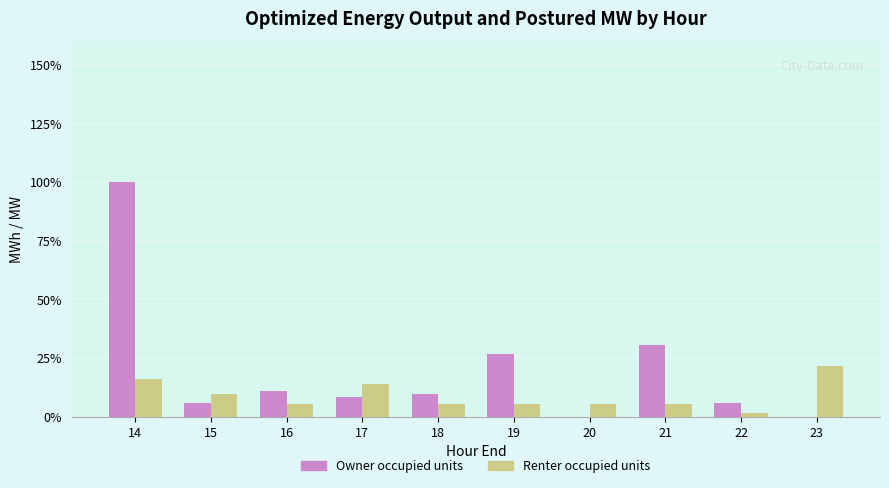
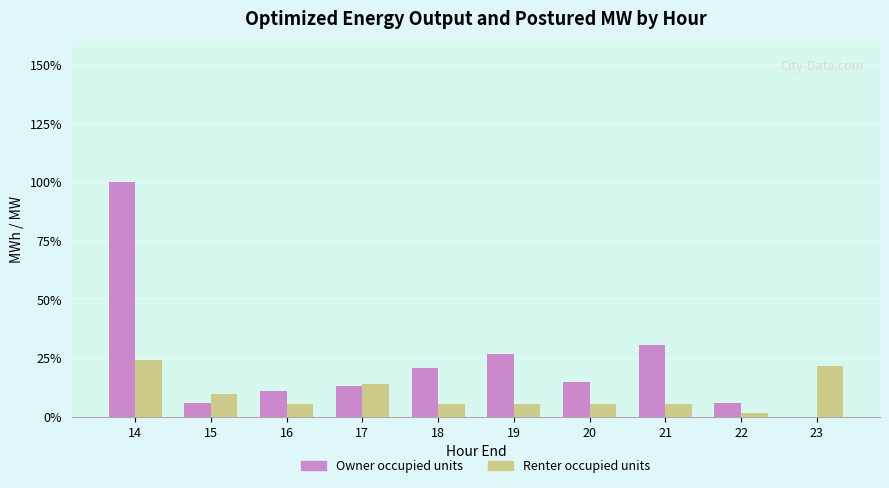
  {
    "Owner occupied units": {
      "14": "100%",
      "15": "6%",
      "16": "11%",
-     "17": "8%",
-     "18": "10%",
+     "17": "13%",
+     "18": "21%",
      "19": "27%",
-     "20": "0%",
+     "20": "15%",
      "21": "31%",
      "22": "6%",
      "23": "0%"
    },
    "Renter occupied units": {
-     "14": "16%",
+     "14": "24%",
      "15": "10%",
      "16": "5%",
      "17": "14%",
      "18": "5%",
      "19": "5%",
      "20": "5%",
      "21": "5%",
      "22": "2%",
      "23": "22%"
    }
  }
